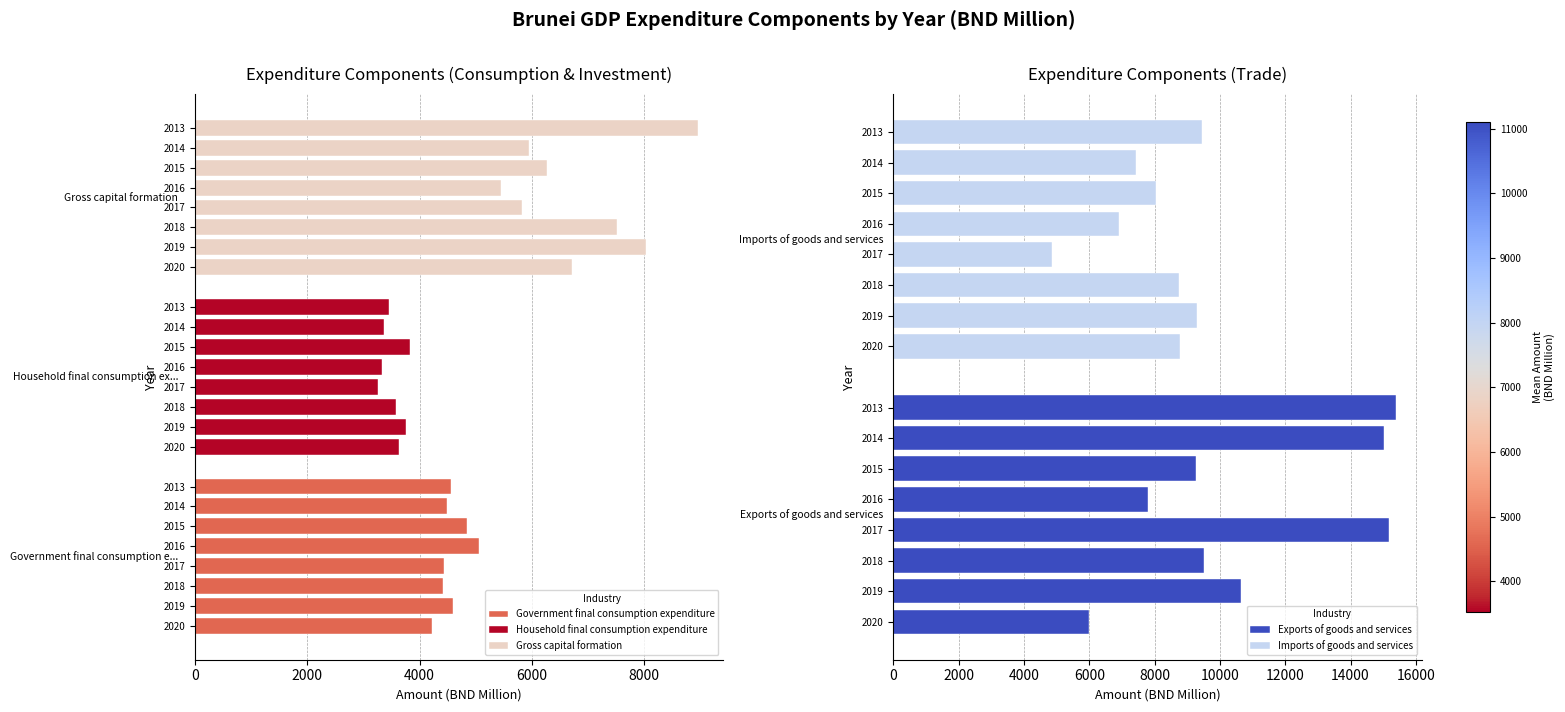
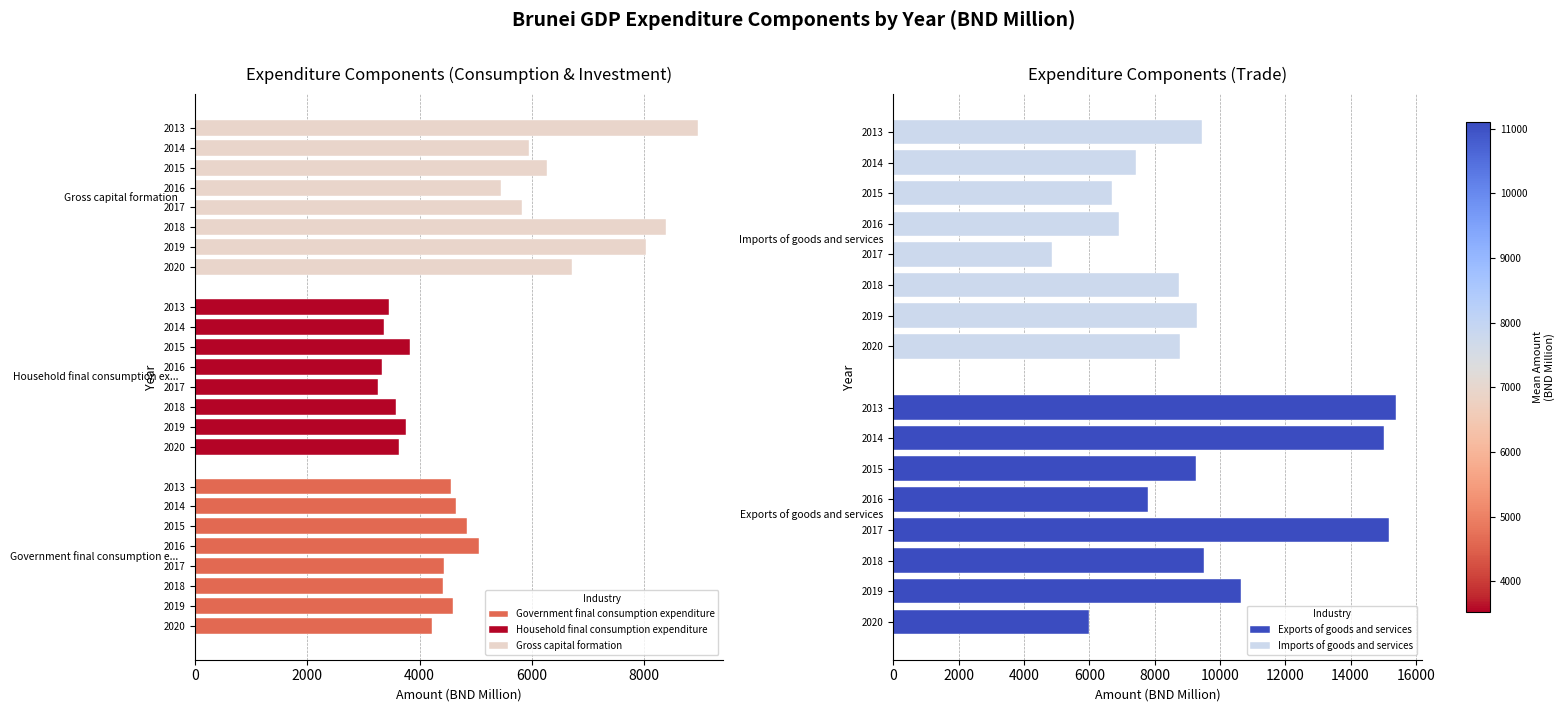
  {
    "Expenditure Components (Consumption & Investment)": {
      "Government final consumption expenditure": {
        "2013": 4600,
-       "2014": 4500,
+       "2014": 4600,
        "2015": 4800,
        "2016": 5100,
        "2017": 4400,
        "2018": 4400,
        "2019": 4600,
        "2020": 4200
      },
      "Household final consumption expenditure": {
        "2013": 3500,
        "2014": 3400,
        "2015": 3800,
        "2016": 3300,
        "2017": 3300,
        "2018": 3600,
        "2019": 3800,
        "2020": 3600
      },
      "Gross capital formation": {
        "2013": 9000,
        "2014": 5900,
        "2015": 6300,
        "2016": 5500,
        "2017": 5800,
-       "2018": 7500,
+       "2018": 8400,
        "2019": 8000,
        "2020": 6700
      }
    },
    "Expenditure Components (Trade)": {
      "Exports of goods and services": {
        "2013": 15400,
        "2014": 15000,
        "2015": 9300,
        "2016": 7800,
        "2017": 15200,
        "2018": 9500,
        "2019": 10600,
        "2020": 6000
      },
      "Imports of goods and services": {
        "2013": 9500,
        "2014": 7400,
-       "2015": 8100,
+       "2015": 6700,
        "2016": 6900,
        "2017": 4900,
        "2018": 8700,
        "2019": 9300,
        "2020": 8800
      }
    }
  }
